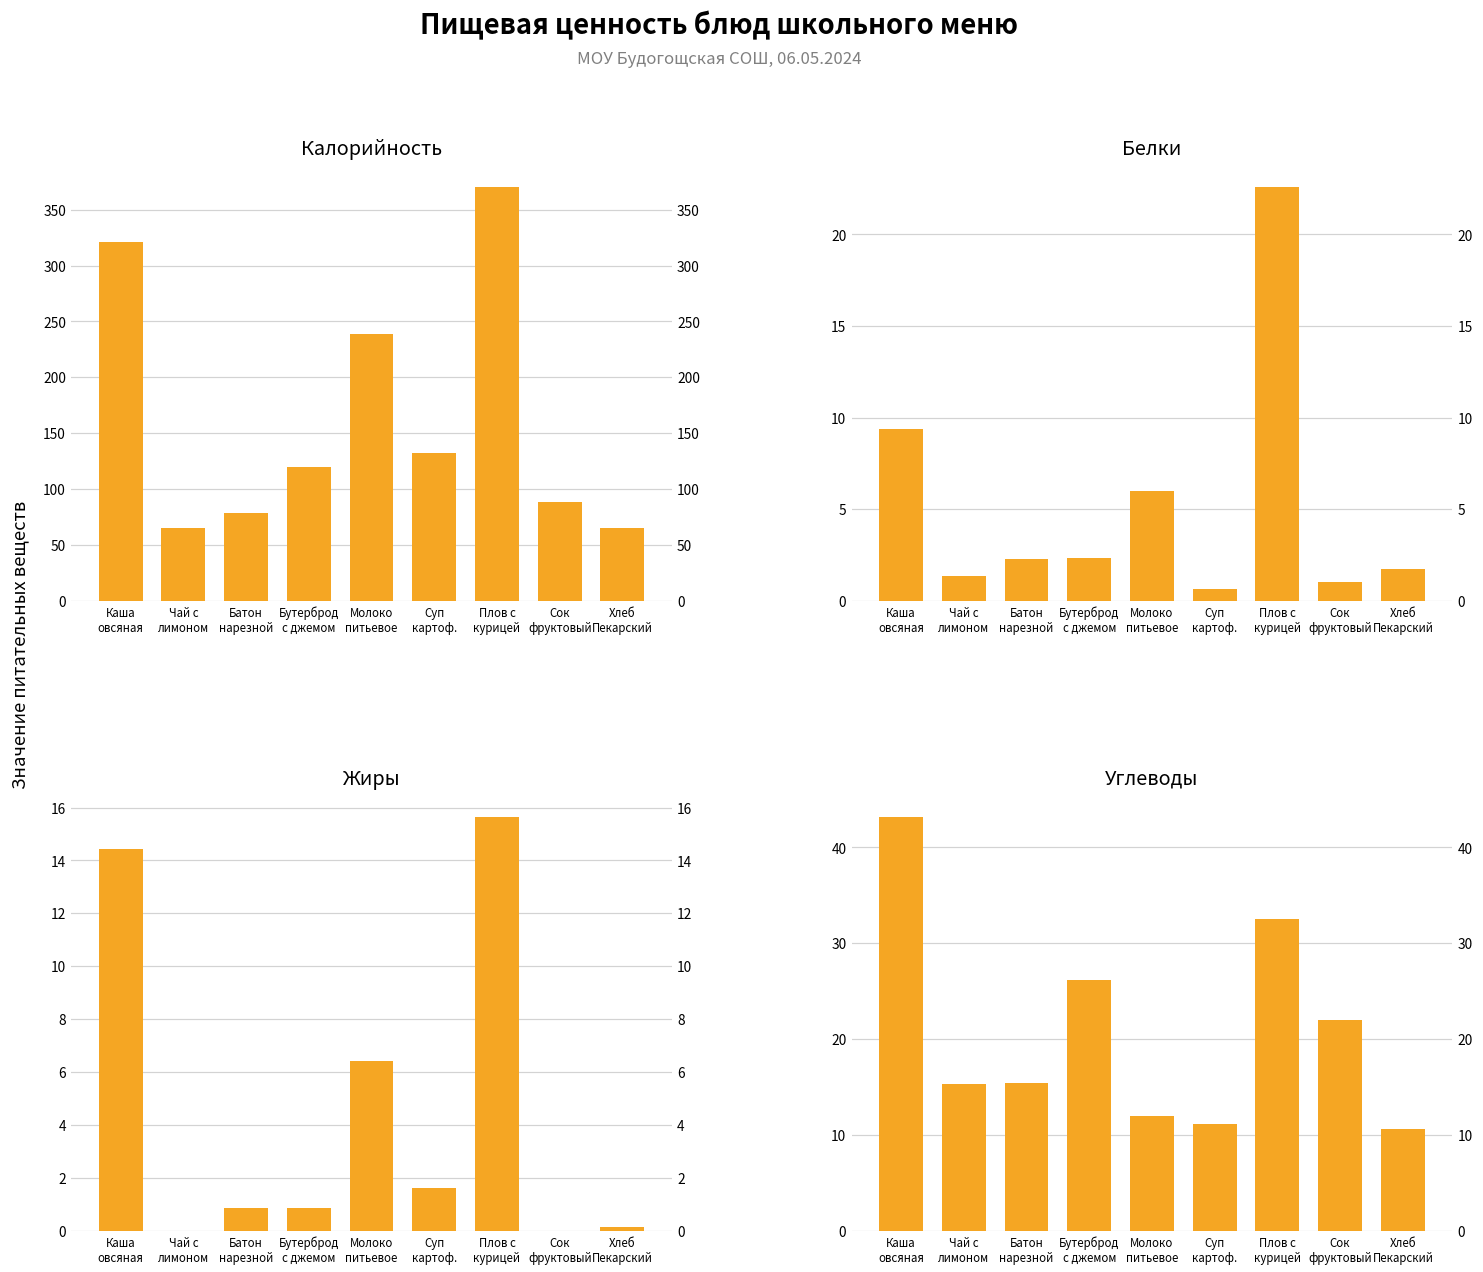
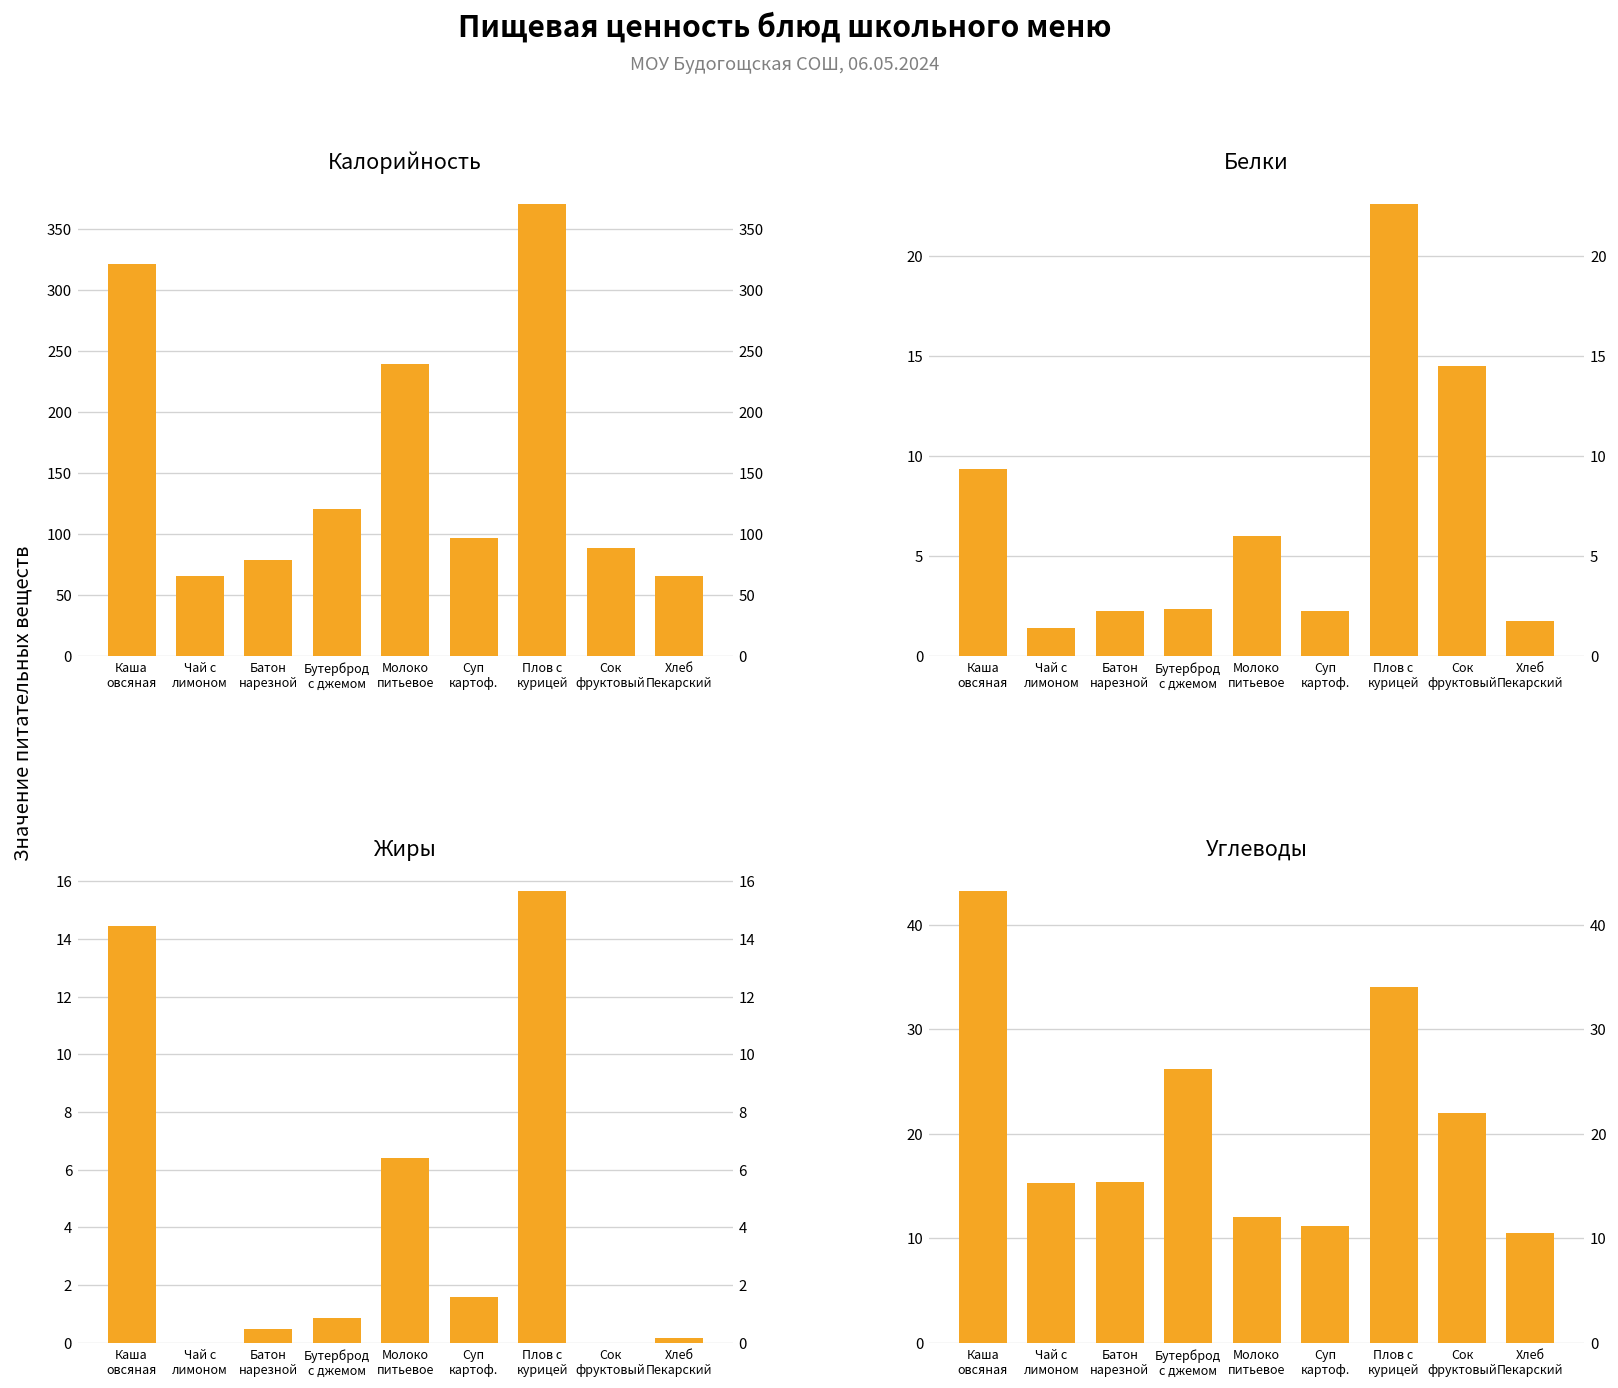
  {
    "Калорийность": {
      "Каша овсяная": 321,
      "Чай с лимоном": 65,
      "Батон нарезной": 79,
      "Бутерброд с джемом": 120,
      "Молоко питьевое": 239,
-     "Суп картоф.": 132,
+     "Суп картоф.": 97,
      "Плов с курицей": 370,
      "Сок фруктовый": 88,
      "Хлеб Пекарский": 65
    },
    "Белки": {
      "Каша овсяная": 9.4,
      "Чай с лимоном": 1.4,
      "Батон нарезной": 2.3,
      "Бутерброд с джемом": 2.3,
      "Молоко питьевое": 6.0,
-     "Суп картоф.": 0.6,
+     "Суп картоф.": 2.2,
      "Плов с курицей": 22.6,
-     "Сок фруктовый": 1.0,
+     "Сок фруктовый": 14.5,
      "Хлеб Пекарский": 1.7
    },
    "Жиры": {
      "Каша овсяная": 14.4,
      "Чай с лимоном": 0.0,
-     "Батон нарезной": 0.9,
+     "Батон нарезной": 0.5,
      "Бутерброд с джемом": 0.9,
      "Молоко питьевое": 6.4,
      "Суп картоф.": 1.6,
      "Плов с курицей": 15.7,
      "Сок фруктовый": 0.0,
      "Хлеб Пекарский": 0.2
    },
    "Углеводы": {
      "Каша овсяная": 43,
      "Чай с лимоном": 15,
      "Батон нарезной": 15,
      "Бутерброд с джемом": 26,
      "Молоко питьевое": 12,
      "Суп картоф.": 11,
-     "Плов с курицей": 32,
+     "Плов с курицей": 34,
      "Сок фруктовый": 22,
      "Хлеб Пекарский": 11
    }
  }
